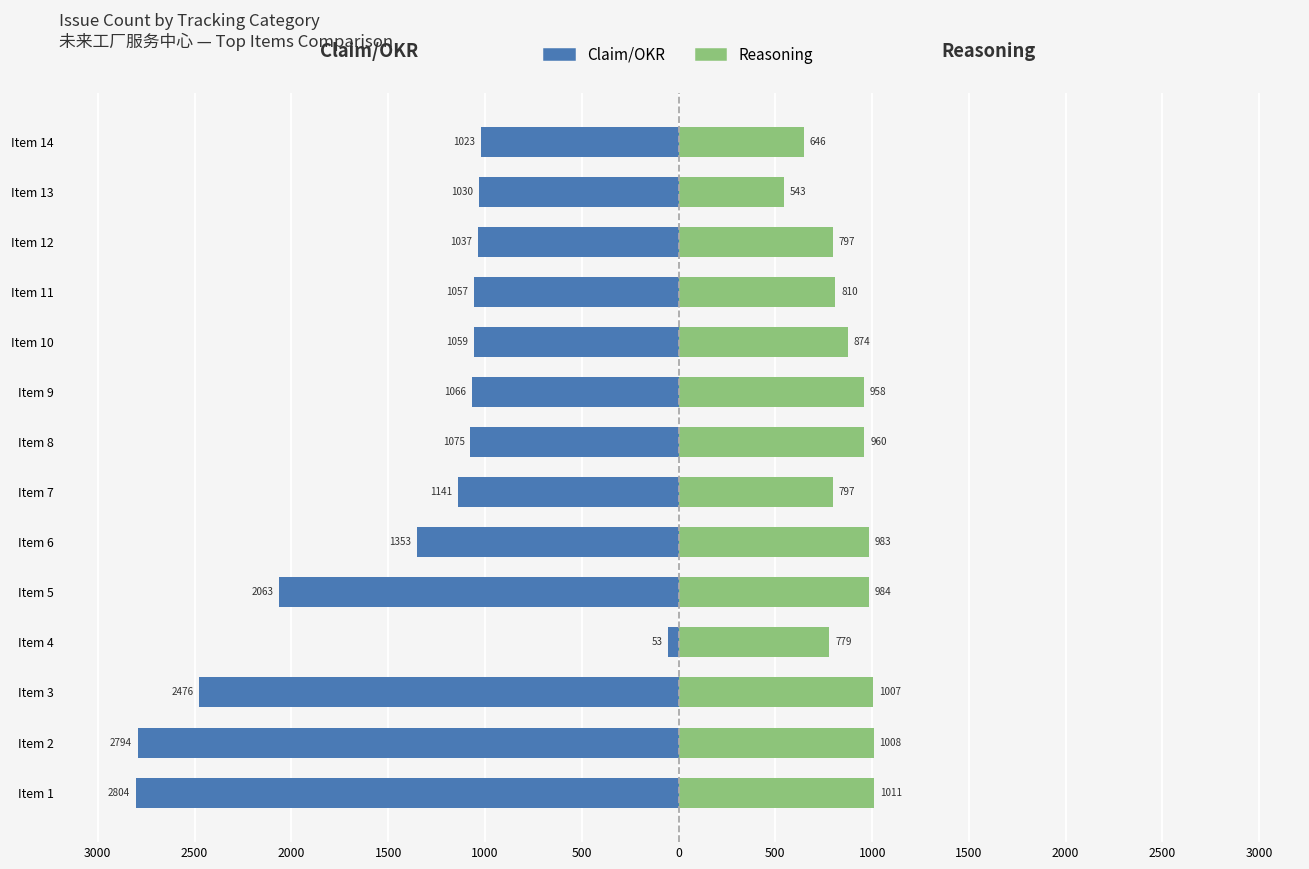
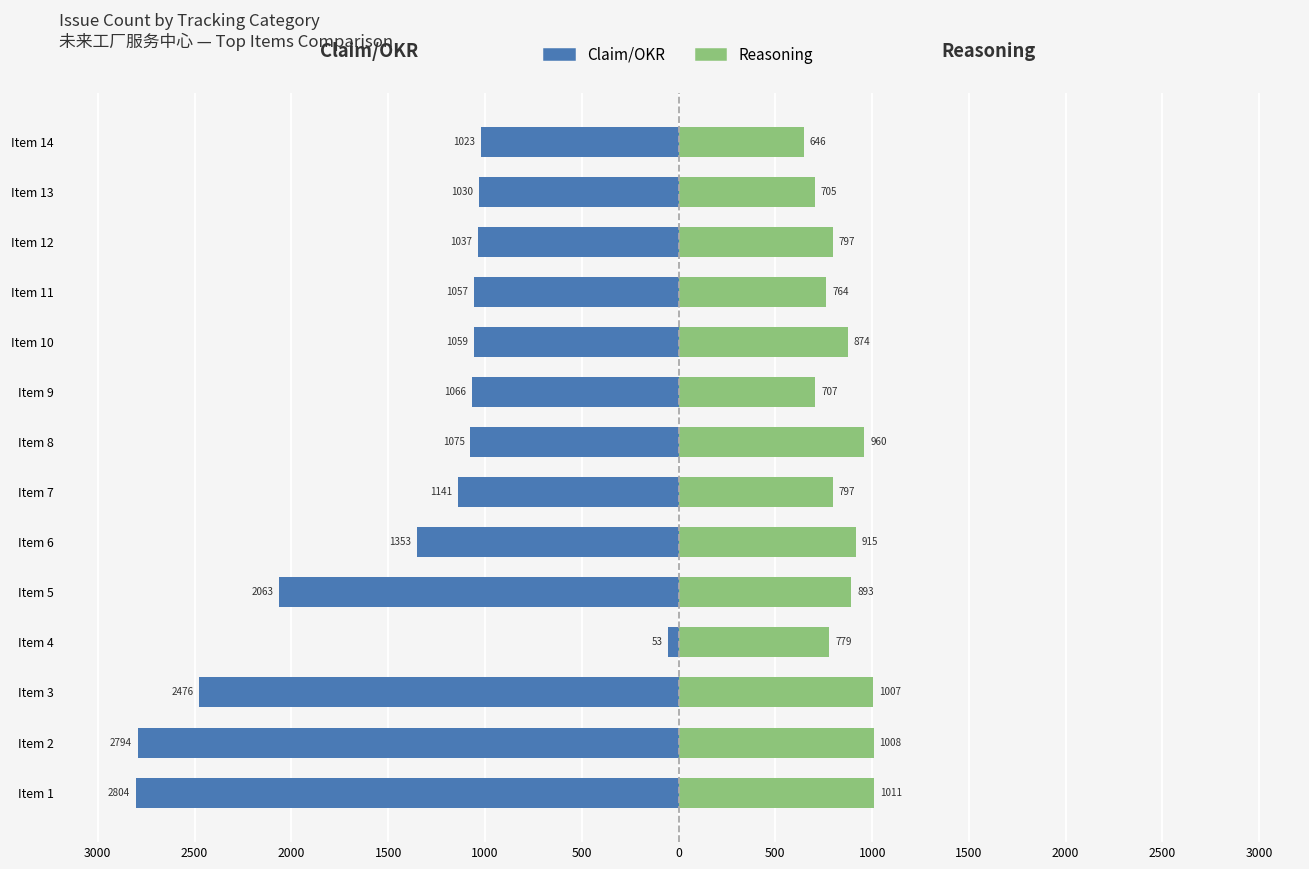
  {
    "Reasoning": {
      "Item 14": 646,
-     "Item 13": 543,
+     "Item 13": 705,
      "Item 12": 797,
-     "Item 11": 810,
+     "Item 11": 764,
      "Item 10": 874,
-     "Item 9": 958,
+     "Item 9": 707,
      "Item 8": 960,
      "Item 7": 797,
-     "Item 6": 983,
-     "Item 5": 984,
+     "Item 6": 915,
+     "Item 5": 893,
      "Item 4": 779,
      "Item 3": 1007,
      "Item 2": 1008,
      "Item 1": 1011
    }
  }
